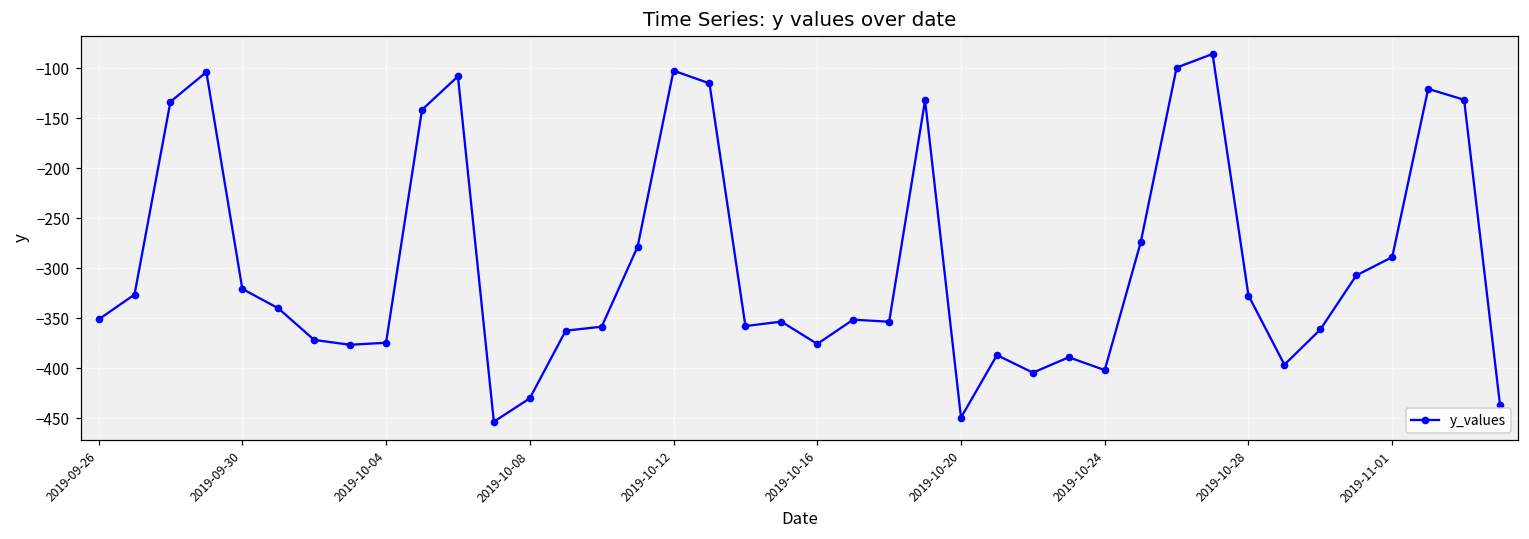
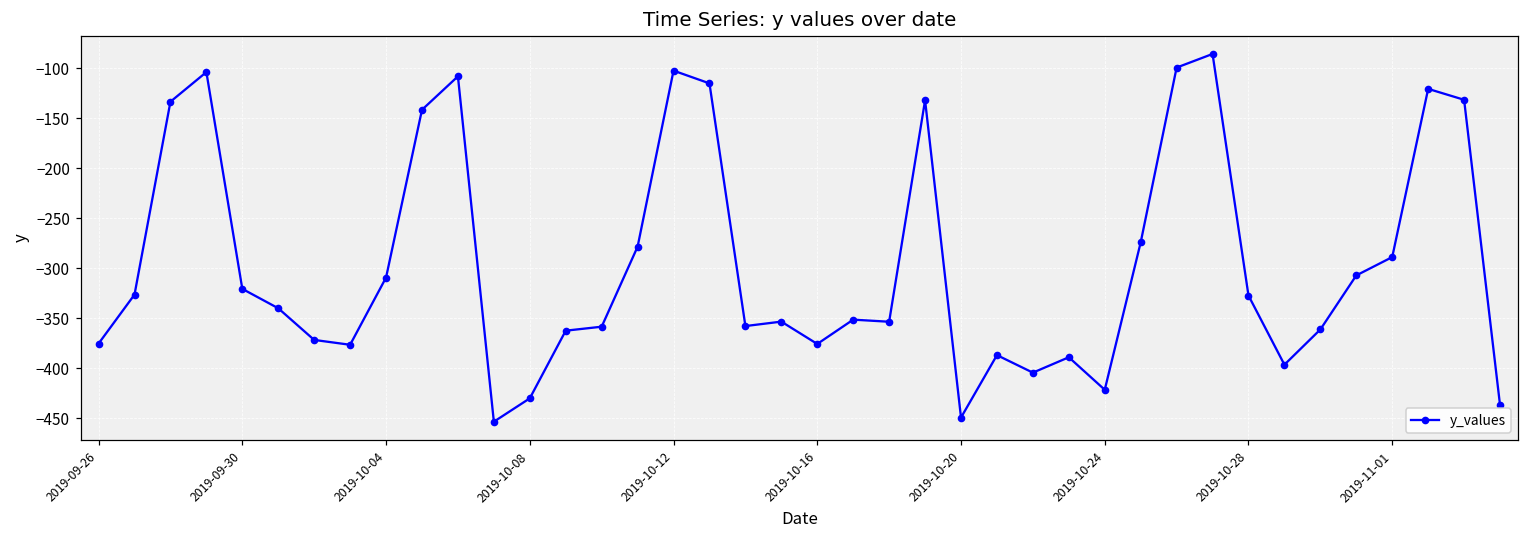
  {
-   "2019-09-26": -350,
+   "2019-09-26": -380,
    "2019-09-30": -320,
-   "2019-10-04": -370,
+   "2019-10-04": -310,
    "2019-10-08": -430,
    "2019-10-12": -100,
    "2019-10-16": -380,
    "2019-10-20": -450,
-   "2019-10-24": -400,
+   "2019-10-24": -420,
    "2019-10-28": -330,
    "2019-11-01": -290
  }
